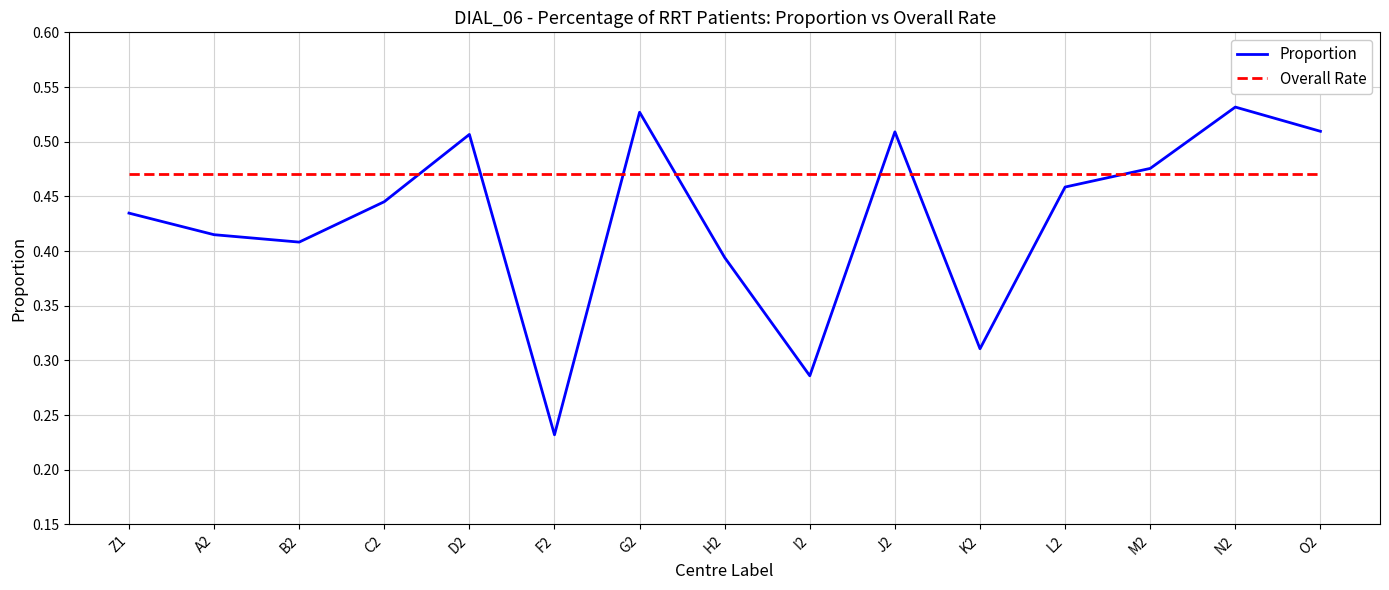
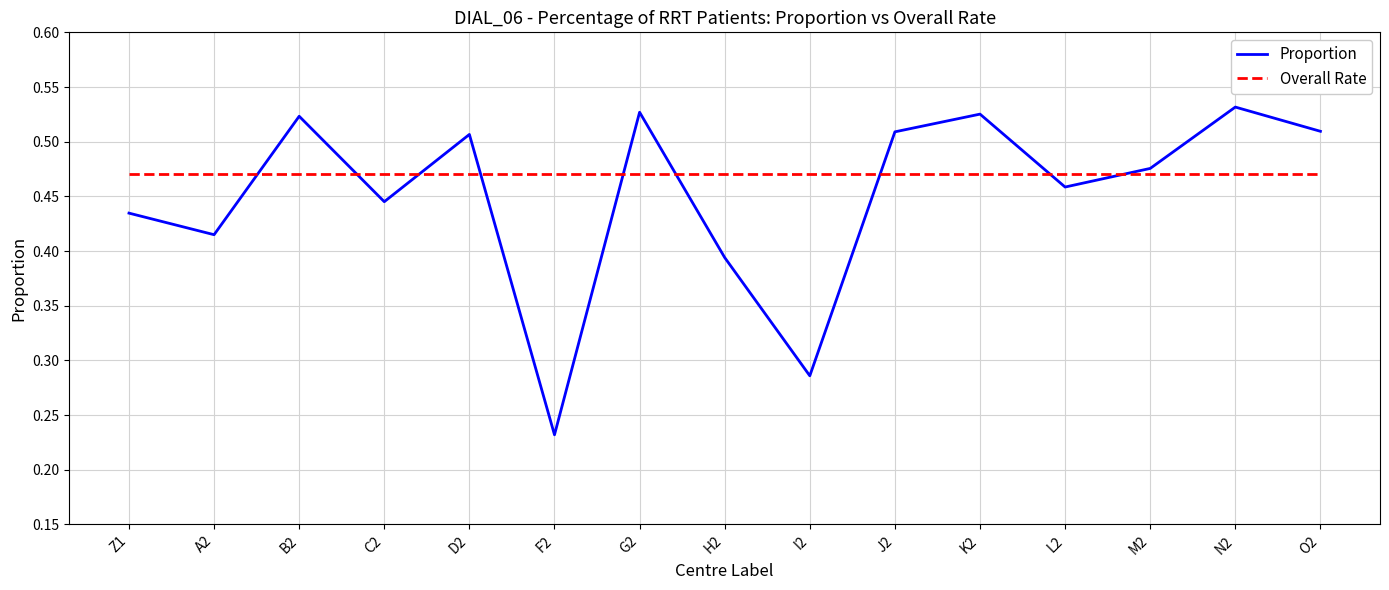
  {
    "Proportion": {
      "Z1": 0.435,
      "A2": 0.415,
-     "B2": 0.408,
+     "B2": 0.523,
      "C2": 0.445,
      "D2": 0.507,
      "F2": 0.232,
      "G2": 0.527,
      "H2": 0.394,
      "I2": 0.286,
      "J2": 0.509,
-     "K2": 0.311,
+     "K2": 0.525,
      "L2": 0.459,
      "M2": 0.476,
      "N2": 0.532,
      "O2": 0.509
    },
    "Overall Rate": {
      "Z1": 0.471,
      "A2": 0.471,
      "B2": 0.471,
      "C2": 0.471,
      "D2": 0.471,
      "F2": 0.471,
      "G2": 0.471,
      "H2": 0.471,
      "I2": 0.471,
      "J2": 0.471,
      "K2": 0.471,
      "L2": 0.471,
      "M2": 0.471,
      "N2": 0.471,
      "O2": 0.471
    }
  }
